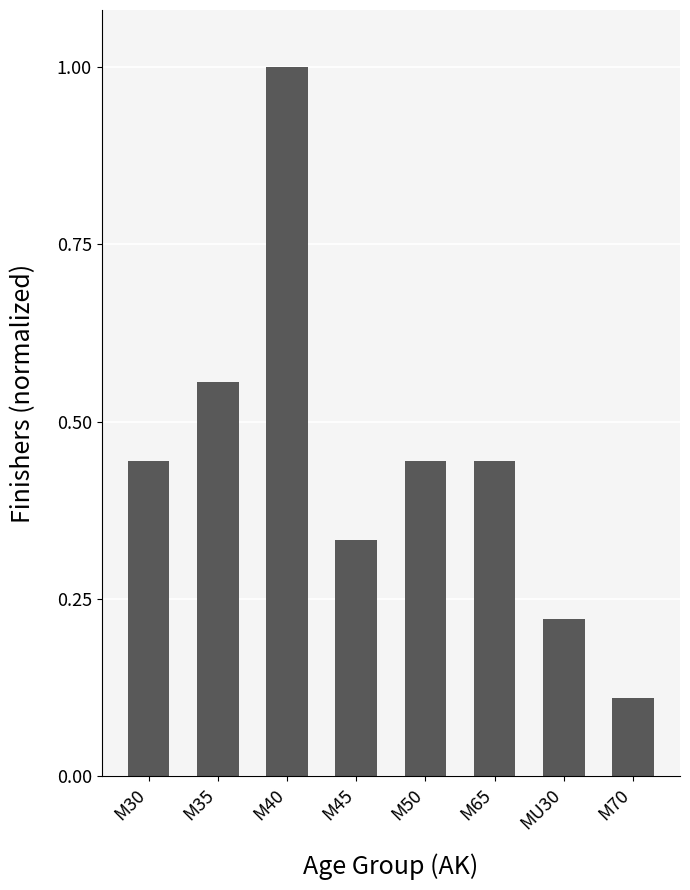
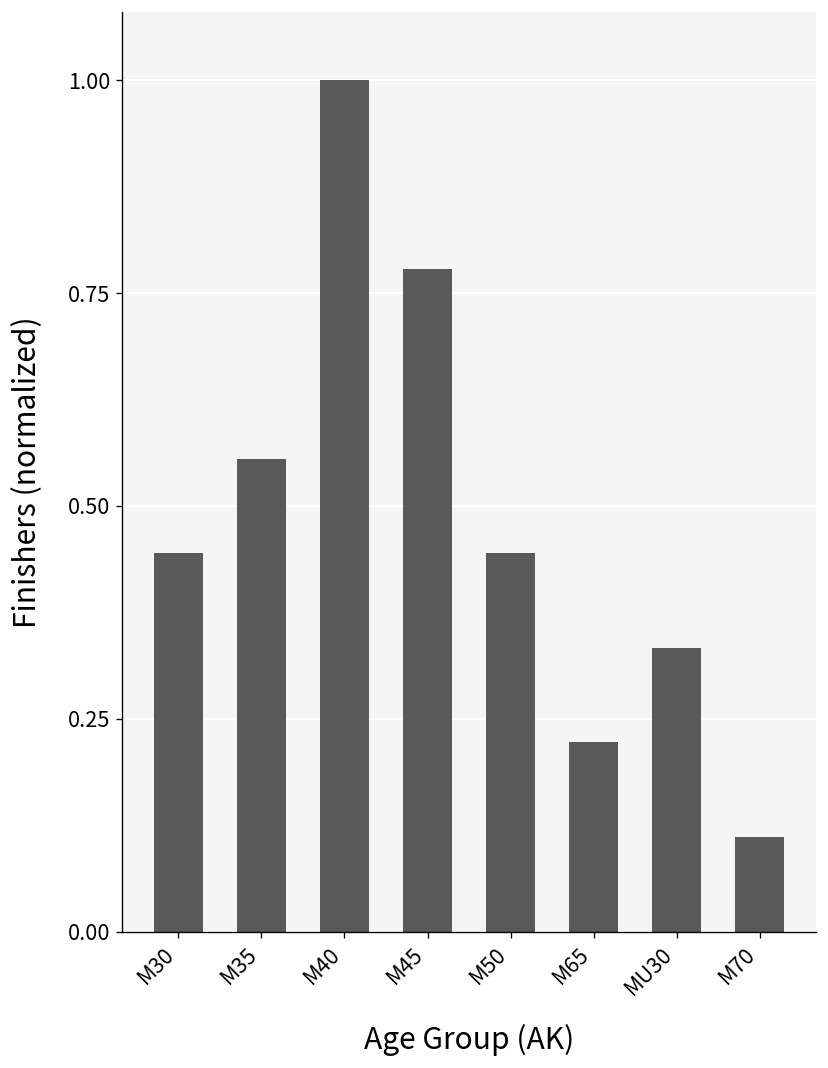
  {
    "M30": 0.44,
    "M35": 0.56,
    "M40": 1.00,
-   "M45": 0.33,
+   "M45": 0.78,
    "M50": 0.44,
-   "M65": 0.44,
-   "MU30": 0.22,
+   "M65": 0.22,
+   "MU30": 0.33,
    "M70": 0.11
  }
